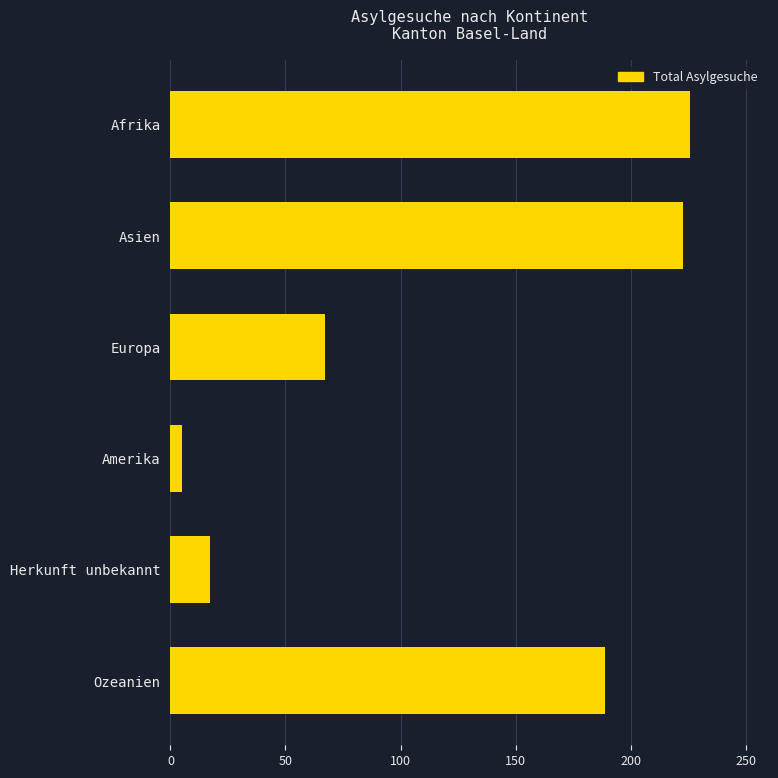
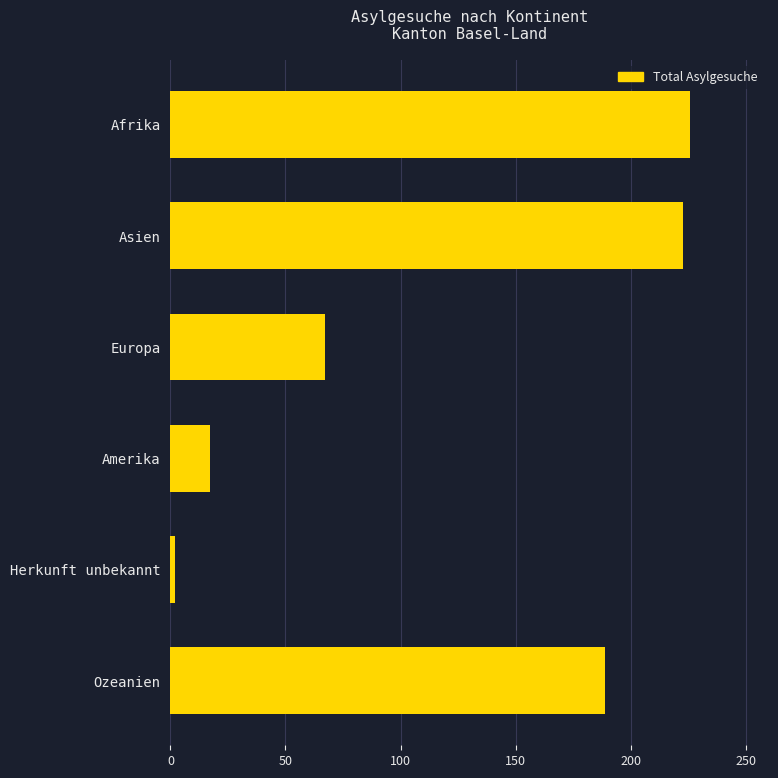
  {
    "Afrika": 226,
    "Asien": 223,
    "Europa": 67,
-   "Amerika": 5,
-   "Herkunft unbekannt": 17,
+   "Amerika": 17,
+   "Herkunft unbekannt": 2,
    "Ozeanien": 189
  }
